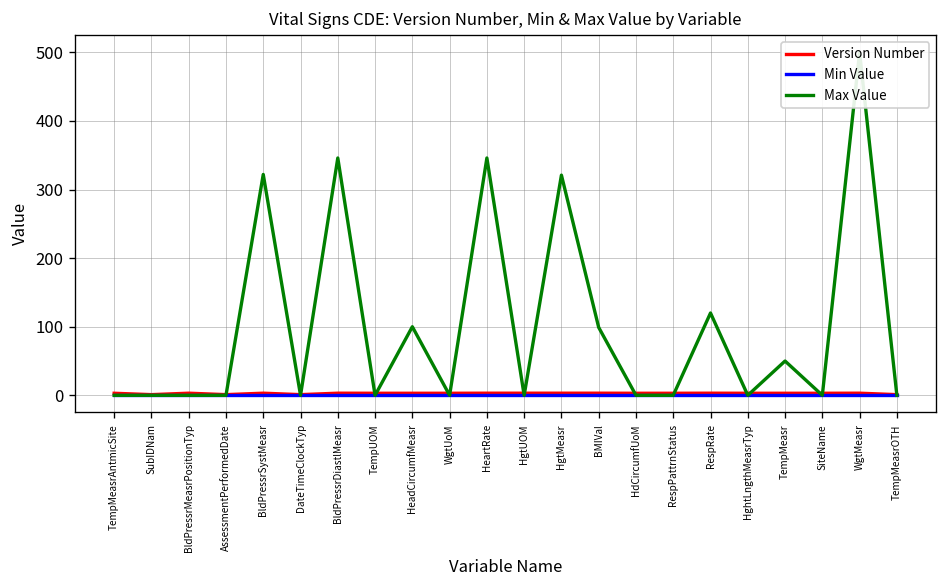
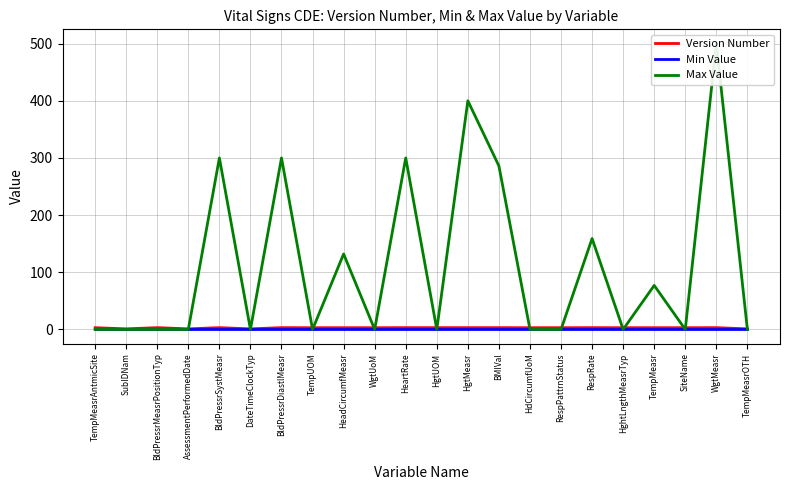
  {
    "Max Value": {
-     "BldPressrSystMeasr": 320,
-     "BldPressrDiastlMeasr": 350,
-     "HeadCircumfMeasr": 100,
-     "HeartRate": 350,
-     "HgtMeasr": 320,
-     "BMIVal": 100,
-     "RespRate": 120,
-     "TempMeasr": 50
+     "BldPressrSystMeasr": 300,
+     "BldPressrDiastlMeasr": 300,
+     "HeadCircumfMeasr": 130,
+     "HeartRate": 300,
+     "HgtMeasr": 400,
+     "BMIVal": 290,
+     "RespRate": 160,
+     "TempMeasr": 80
    }
  }
